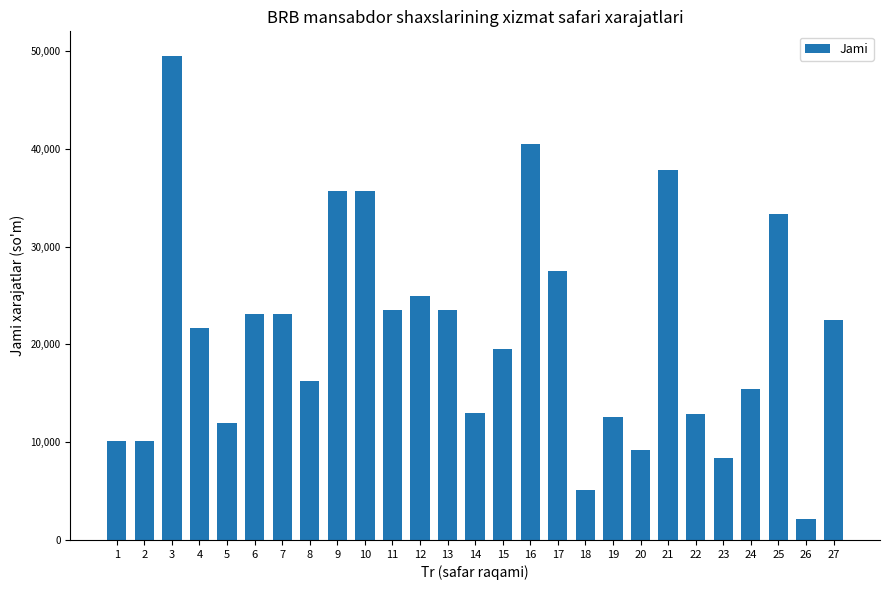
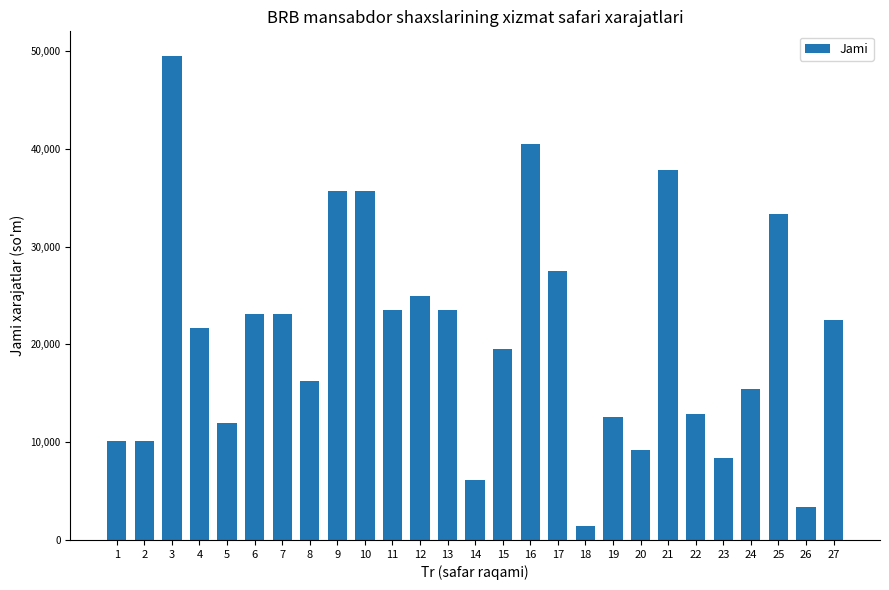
  {
    "1": "10,000",
    "2": "10,000",
    "3": "50,000",
    "4": "22,000",
    "5": "12,000",
    "6": "23,000",
    "7": "23,000",
    "8": "16,000",
    "9": "36,000",
    "10": "36,000",
    "11": "24,000",
    "12": "25,000",
    "13": "24,000",
-   "14": "13,000",
+   "14": "6,000",
    "15": "20,000",
    "16": "41,000",
    "17": "28,000",
-   "18": "5,000",
+   "18": "1,000",
    "19": "13,000",
    "20": "9,000",
    "21": "38,000",
    "22": "13,000",
    "23": "8,000",
    "24": "15,000",
    "25": "33,000",
-   "26": "2,000",
+   "26": "3,000",
    "27": "22,000"
  }
